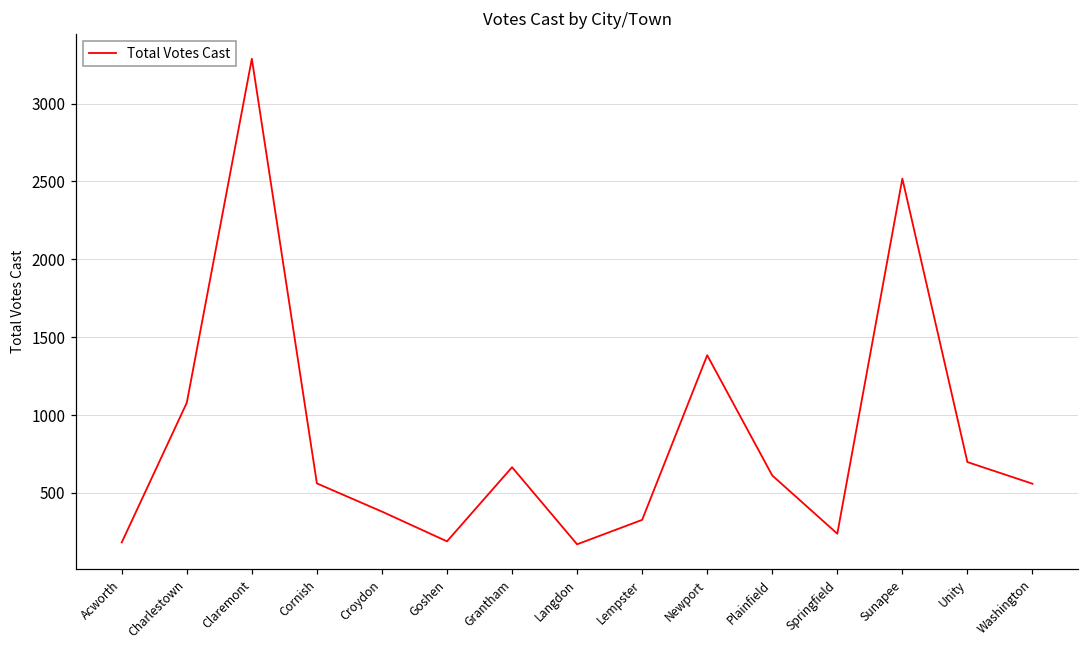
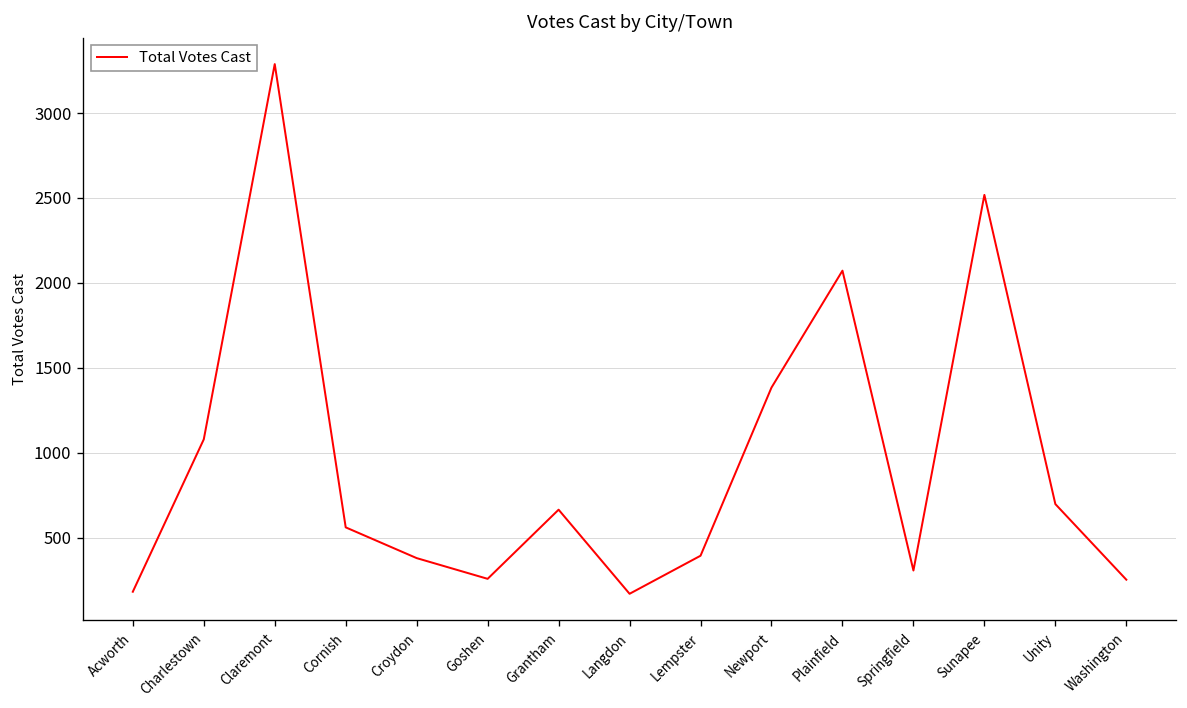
  {
    "Acworth": 180,
    "Charlestown": 1080,
    "Claremont": 3290,
    "Cornish": 560,
    "Croydon": 380,
-   "Goshen": 190,
+   "Goshen": 260,
    "Grantham": 670,
    "Langdon": 170,
-   "Lempster": 330,
+   "Lempster": 390,
    "Newport": 1380,
-   "Plainfield": 610,
-   "Springfield": 240,
+   "Plainfield": 2070,
+   "Springfield": 310,
    "Sunapee": 2520,
    "Unity": 700,
-   "Washington": 560
+   "Washington": 250
  }
